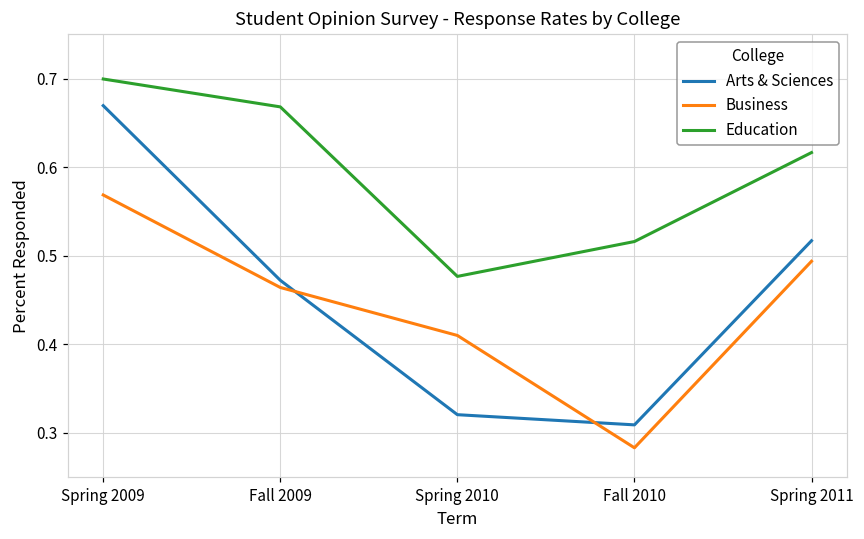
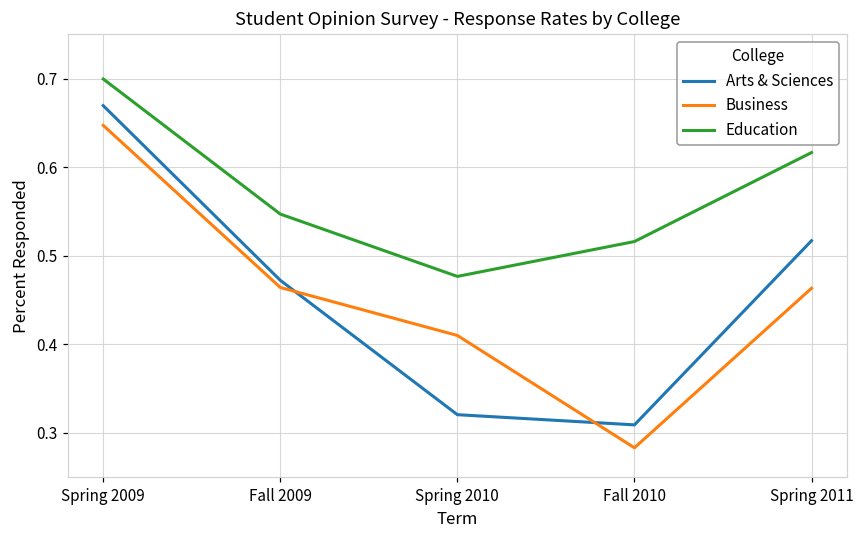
  {
    "Arts & Sciences": {
      "Spring 2009": 0.67,
      "Fall 2009": 0.47,
      "Spring 2010": 0.32,
      "Fall 2010": 0.31,
      "Spring 2011": 0.52
    },
    "Business": {
-     "Spring 2009": 0.57,
+     "Spring 2009": 0.65,
      "Fall 2009": 0.46,
      "Spring 2010": 0.41,
      "Fall 2010": 0.28,
-     "Spring 2011": 0.49
+     "Spring 2011": 0.46
    },
    "Education": {
      "Spring 2009": 0.70,
-     "Fall 2009": 0.67,
+     "Fall 2009": 0.55,
      "Spring 2010": 0.48,
      "Fall 2010": 0.52,
      "Spring 2011": 0.62
    }
  }
